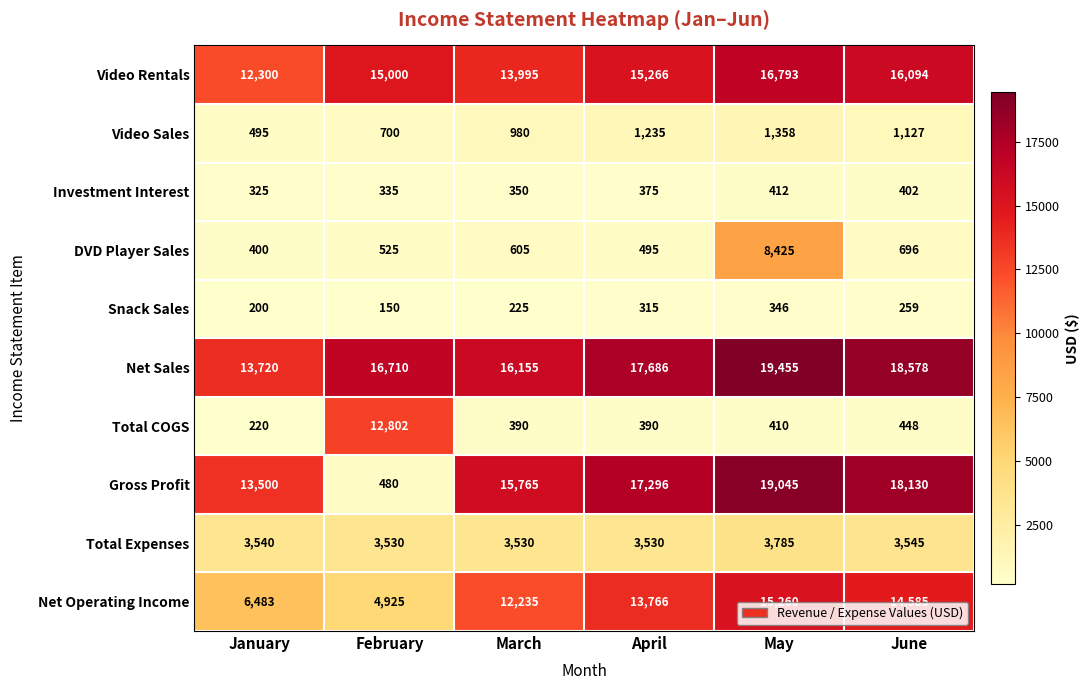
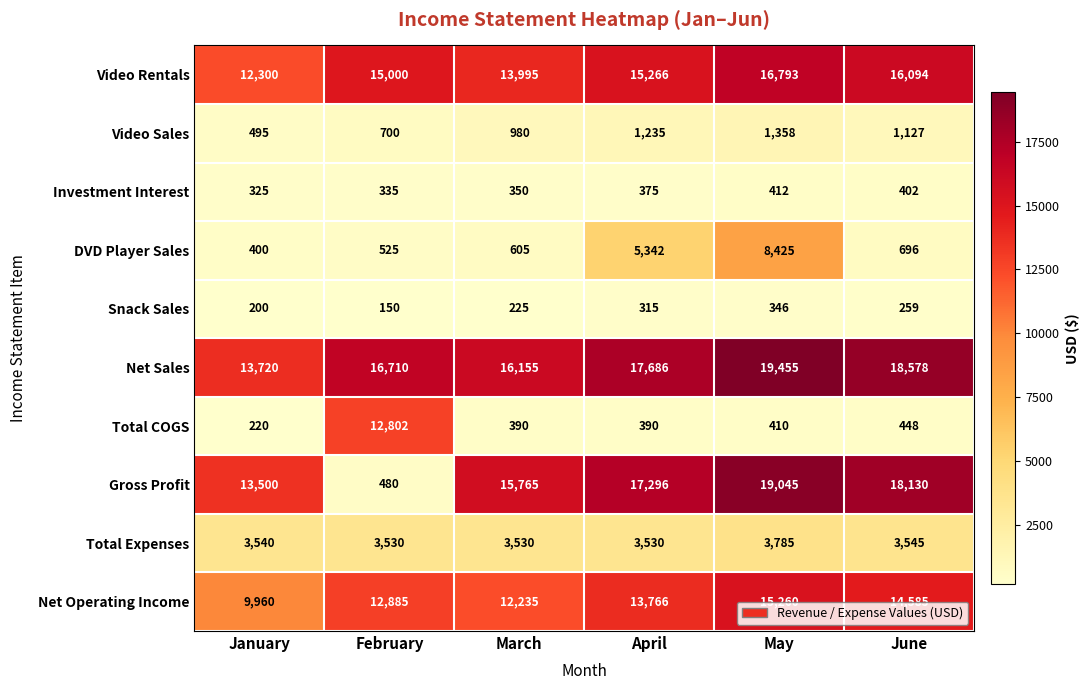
  {
    "Video Rentals": {
      "January": "12,300",
      "February": "15,000",
      "March": "13,995",
      "April": "15,266",
      "May": "16,793",
      "June": "16,094"
    },
    "Video Sales": {
      "January": "495",
      "February": "700",
      "March": "980",
      "April": "1,235",
      "May": "1,358",
      "June": "1,127"
    },
    "Investment Interest": {
      "January": "325",
      "February": "335",
      "March": "350",
      "April": "375",
      "May": "412",
      "June": "402"
    },
    "DVD Player Sales": {
      "January": "400",
      "February": "525",
      "March": "605",
-     "April": "495",
+     "April": "5,342",
      "May": "8,425",
      "June": "696"
    },
    "Snack Sales": {
      "January": "200",
      "February": "150",
      "March": "225",
      "April": "315",
      "May": "346",
      "June": "259"
    },
    "Net Sales": {
      "January": "13,720",
      "February": "16,710",
      "March": "16,155",
      "April": "17,686",
      "May": "19,455",
      "June": "18,578"
    },
    "Total COGS": {
      "January": "220",
      "February": "12,802",
      "March": "390",
      "April": "390",
      "May": "410",
      "June": "448"
    },
    "Gross Profit": {
      "January": "13,500",
      "February": "480",
      "March": "15,765",
      "April": "17,296",
      "May": "19,045",
      "June": "18,130"
    },
    "Total Expenses": {
      "January": "3,540",
      "February": "3,530",
      "March": "3,530",
      "April": "3,530",
      "May": "3,785",
      "June": "3,545"
    },
    "Net Operating Income": {
-     "January": "6,483",
-     "February": "4,925",
+     "January": "9,960",
+     "February": "12,885",
      "March": "12,235",
      "April": "13,766"
    }
  }
